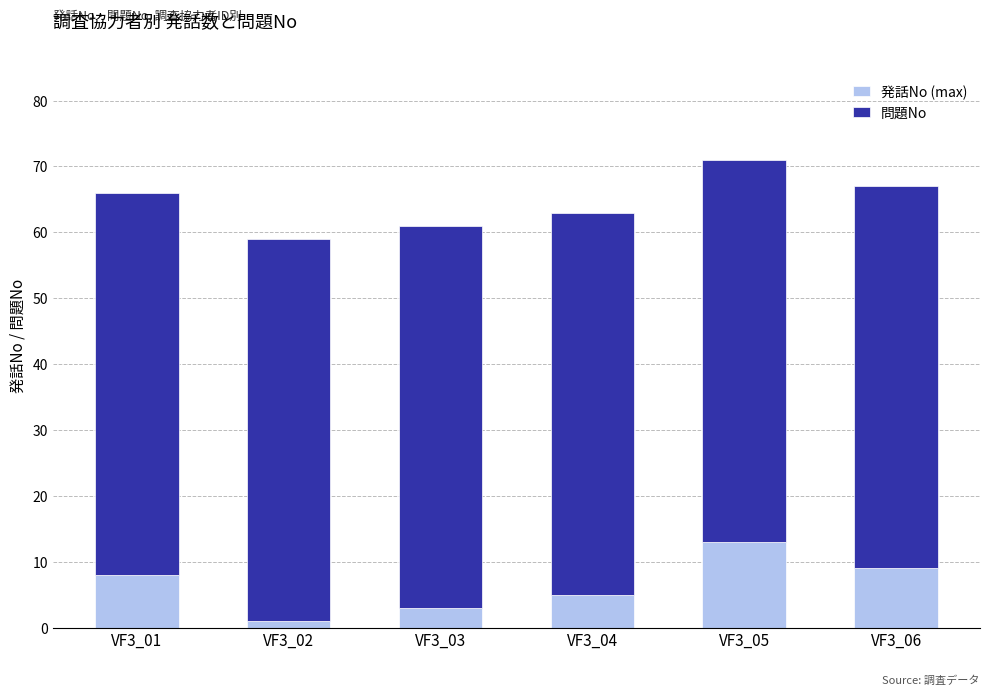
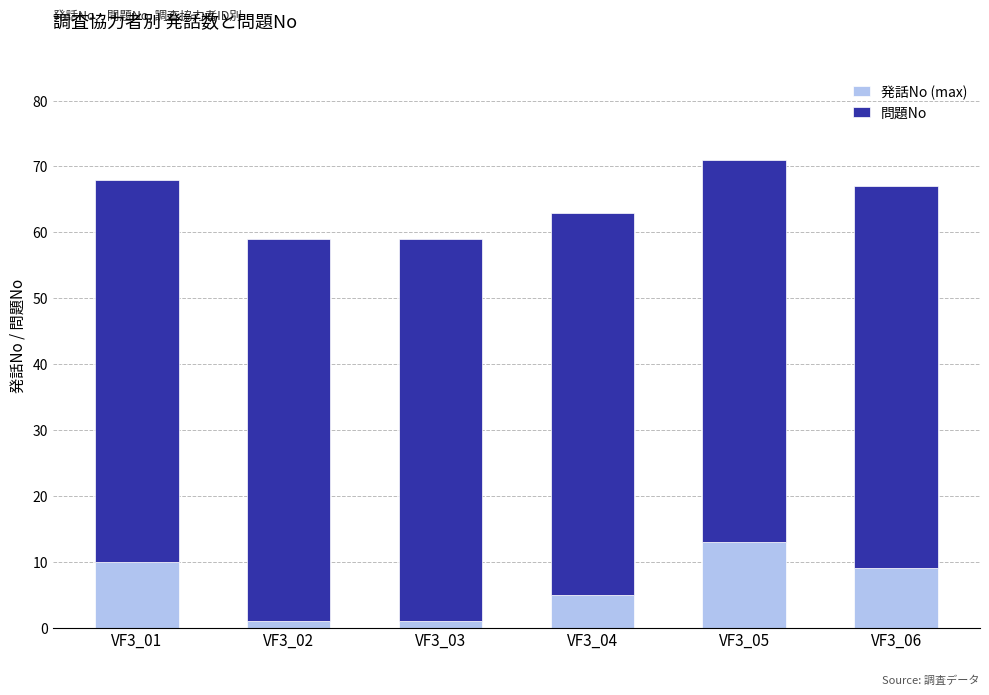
  {
    "発話No (max)": {
-     "VF3_01": 8,
+     "VF3_01": 10,
      "VF3_02": 1,
-     "VF3_03": 3,
+     "VF3_03": 1,
      "VF3_04": 5,
      "VF3_05": 13,
      "VF3_06": 9
    },
    "問題No": {
      "VF3_01": 58,
      "VF3_02": 58,
      "VF3_03": 58,
      "VF3_04": 58,
      "VF3_05": 58,
      "VF3_06": 58
    }
  }
